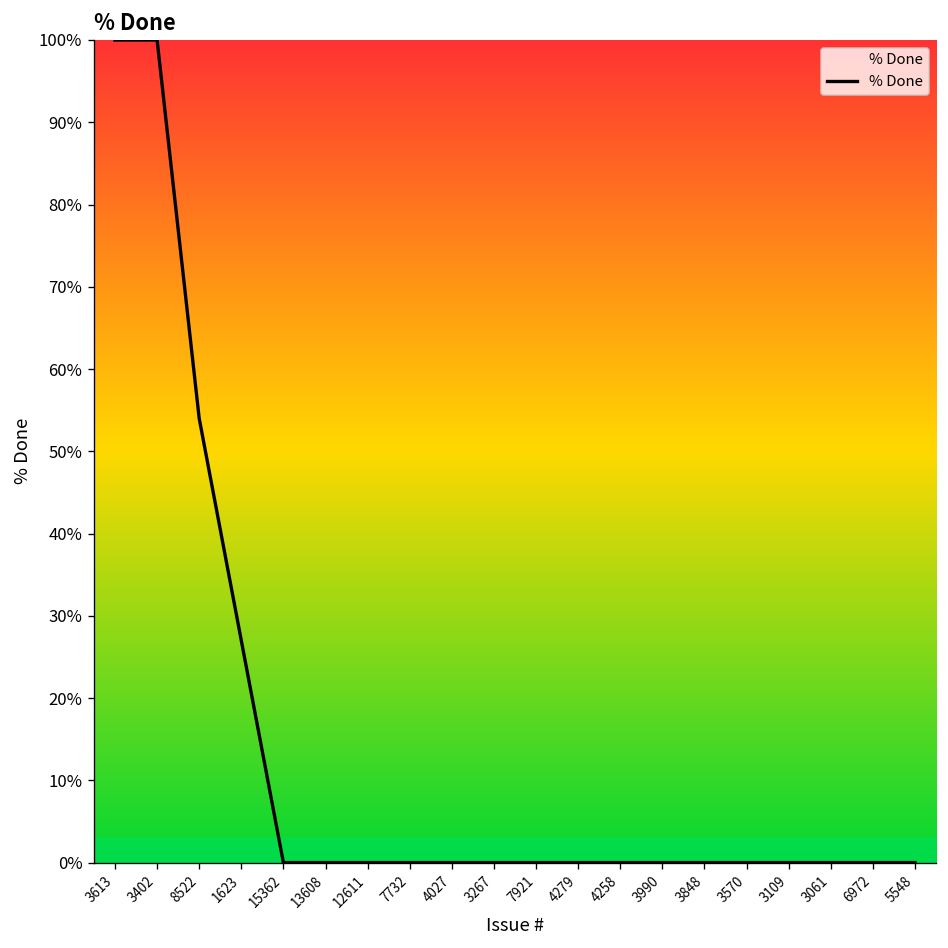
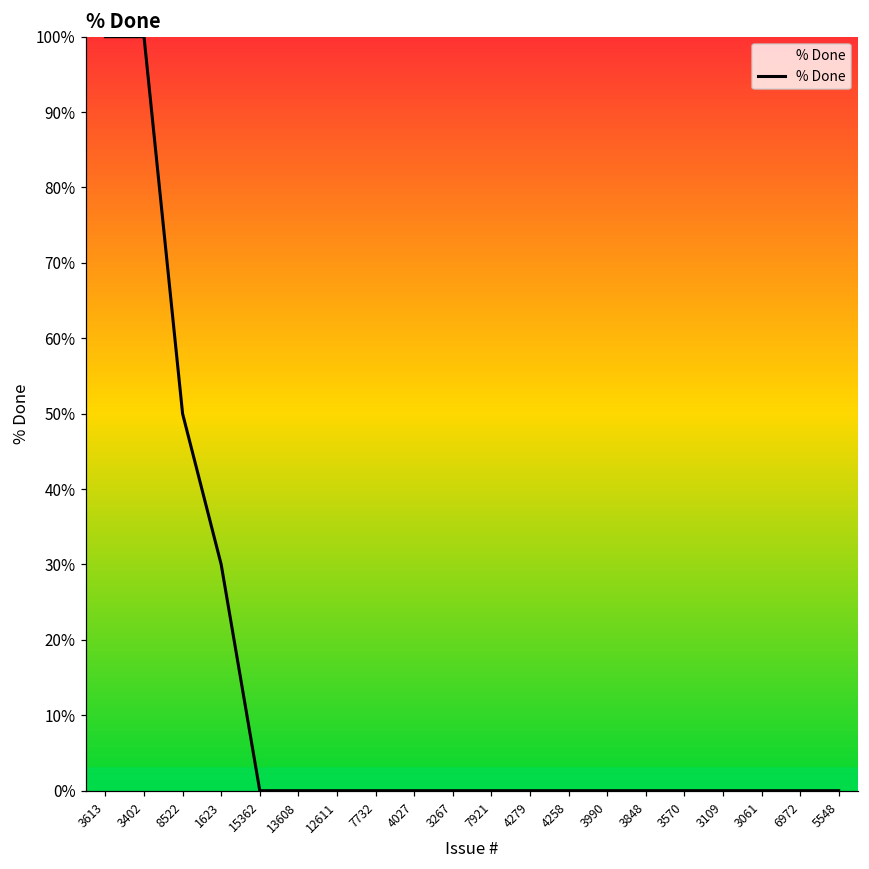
  {
    "3613": "100%",
    "3402": "100%",
-   "8522": "54%",
-   "1623": "27%"
+   "8522": "50%",
+   "1623": "30%"
  }
